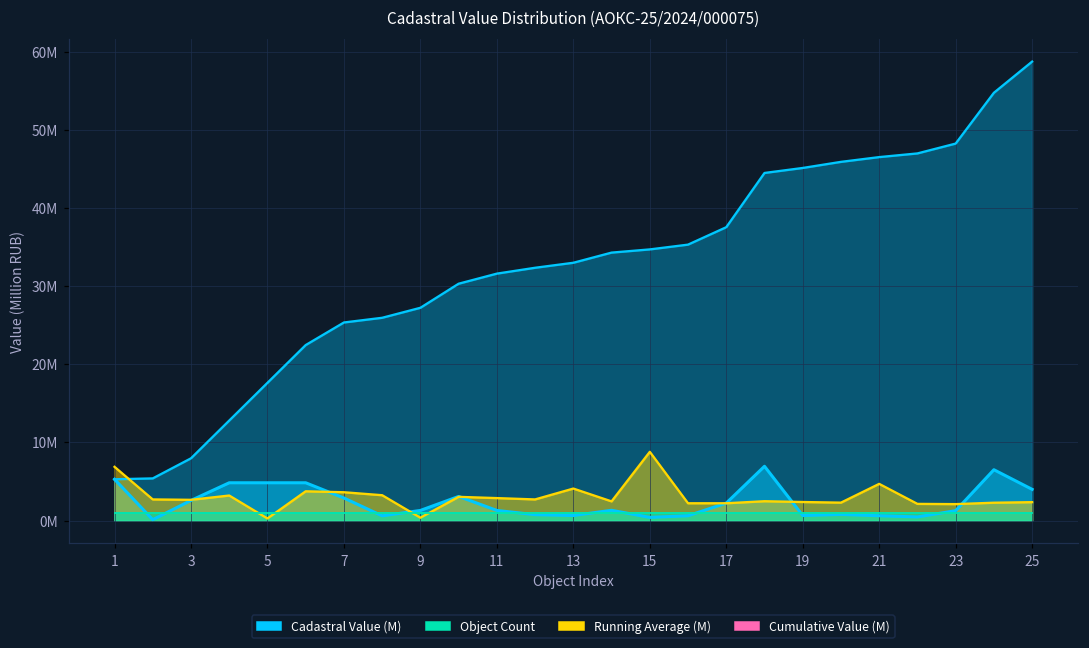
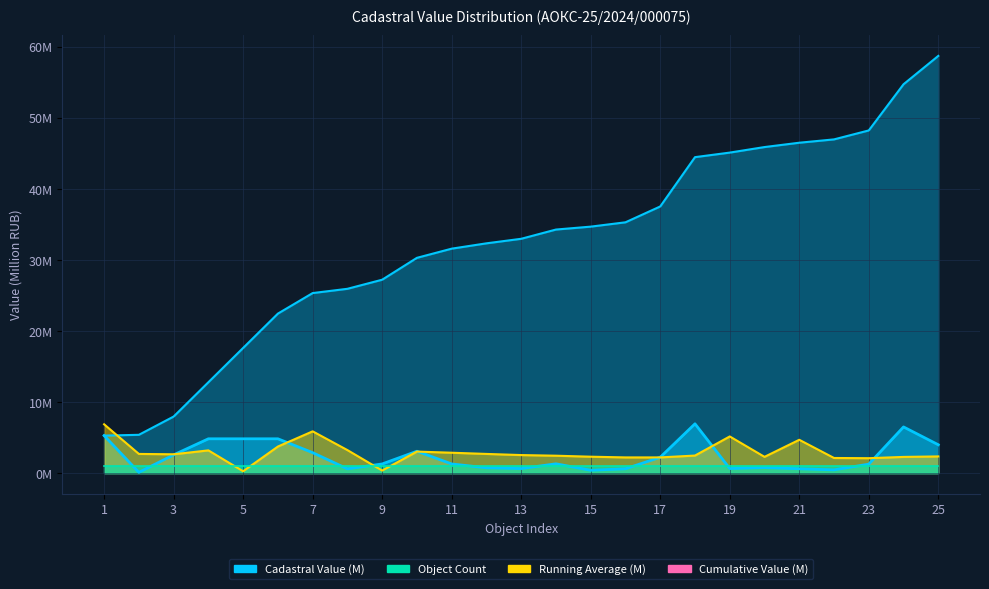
  {
    "Running Average (M)": {
      "1": 7000000,
      "5": 0,
-     "7": 4000000,
+     "7": 6000000,
      "9": 0,
      "11": 3000000,
-     "13": 4000000,
-     "15": 9000000,
-     "19": 2000000,
+     "13": 3000000,
+     "15": 2000000,
+     "19": 5000000,
      "21": 5000000,
      "23": 2000000,
      "25": 2000000
    },
    "Object Count": {
      "1": 1000000,
      "3": 1000000,
      "5": 1000000,
      "7": 1000000,
      "13": 1000000,
      "15": 1000000,
      "17": 1000000,
      "19": 1000000,
      "21": 1000000,
      "25": 1000000
    }
  }
